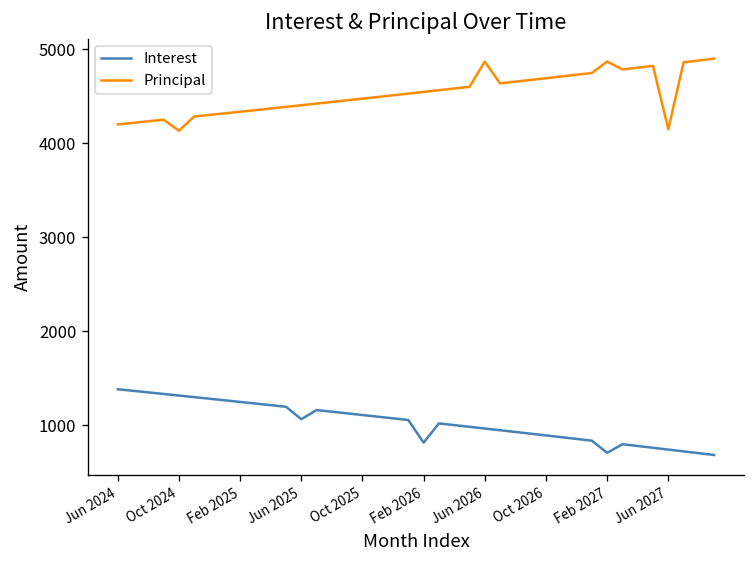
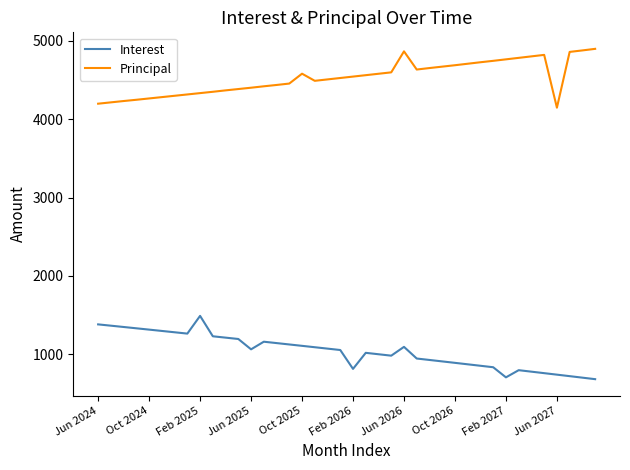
  {
    "Interest": {
      "Jun 2024": 1400,
      "Oct 2024": 1300,
-     "Feb 2025": 1200,
+     "Feb 2025": 1500,
      "Jun 2025": 1100,
      "Oct 2025": 1100,
      "Feb 2026": 800,
-     "Jun 2026": 1000,
+     "Jun 2026": 1100,
      "Oct 2026": 900,
      "Feb 2027": 700,
      "Jun 2027": 700
    },
    "Principal": {
      "Jun 2024": 4200,
-     "Oct 2024": 4100,
+     "Oct 2024": 4300,
      "Feb 2025": 4300,
      "Jun 2025": 4400,
-     "Oct 2025": 4500,
+     "Oct 2025": 4600,
      "Feb 2026": 4500,
      "Jun 2026": 4900,
      "Oct 2026": 4700,
-     "Feb 2027": 4900,
+     "Feb 2027": 4800,
      "Jun 2027": 4100
    }
  }
